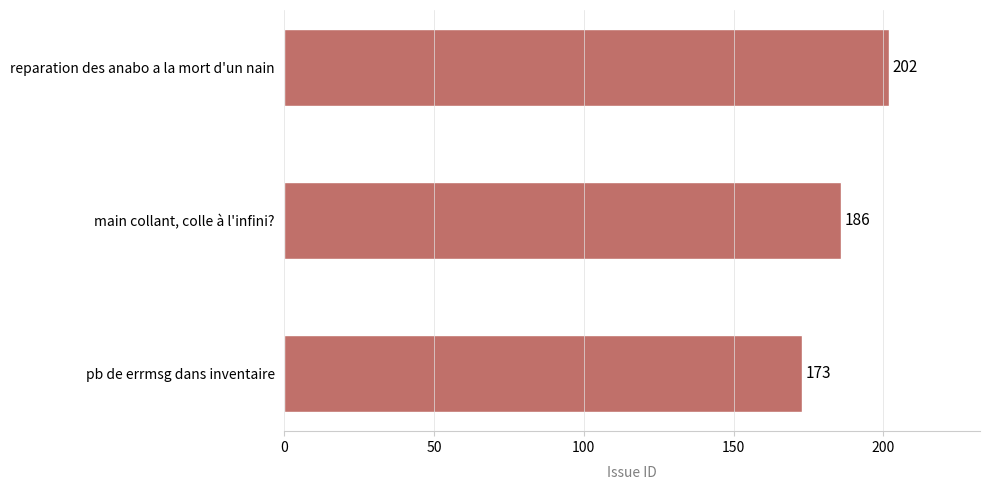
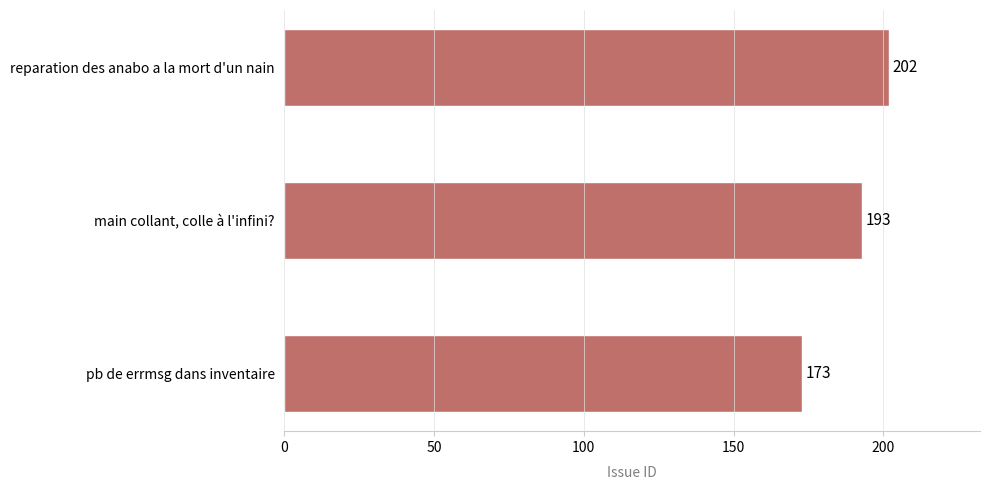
  {
    "reparation des anabo a la mort d'un nain": 202,
-   "main collant, colle à l'infini?": 186,
+   "main collant, colle à l'infini?": 193,
    "pb de errmsg dans inventaire": 173
  }
